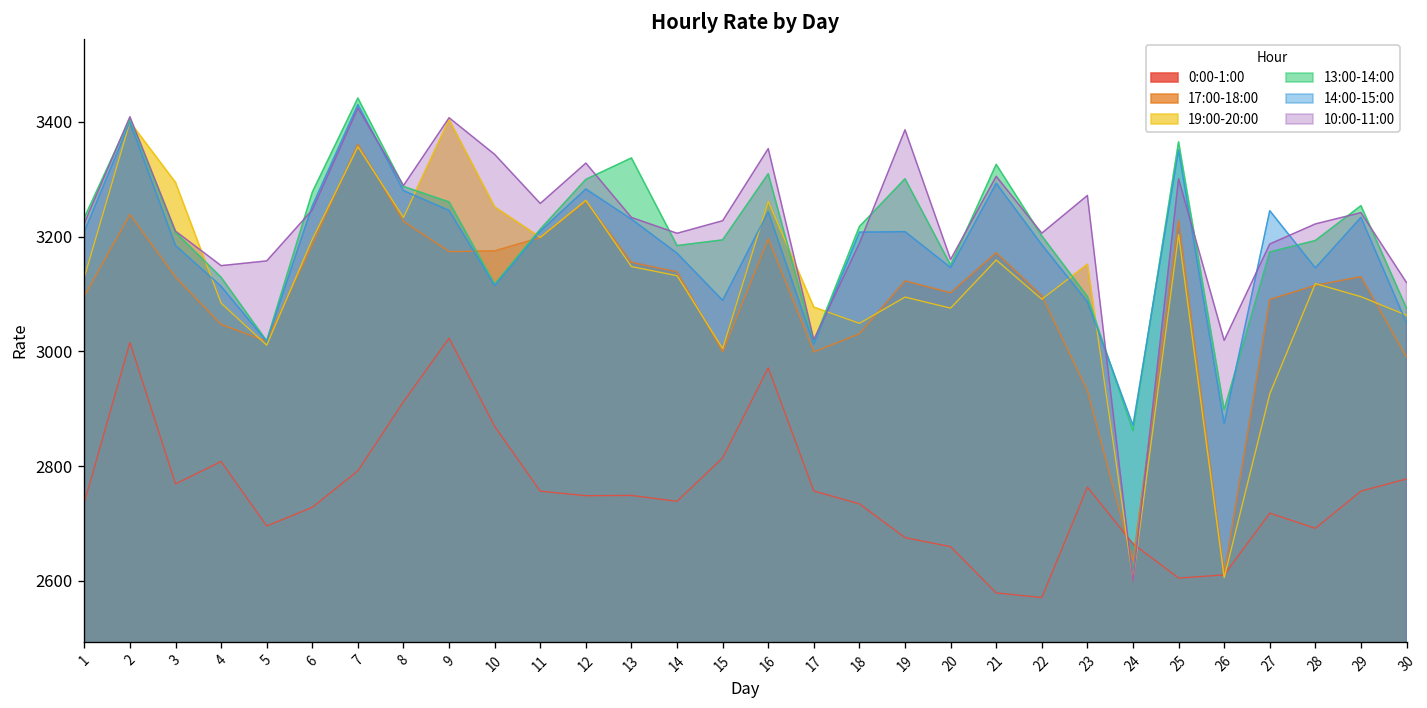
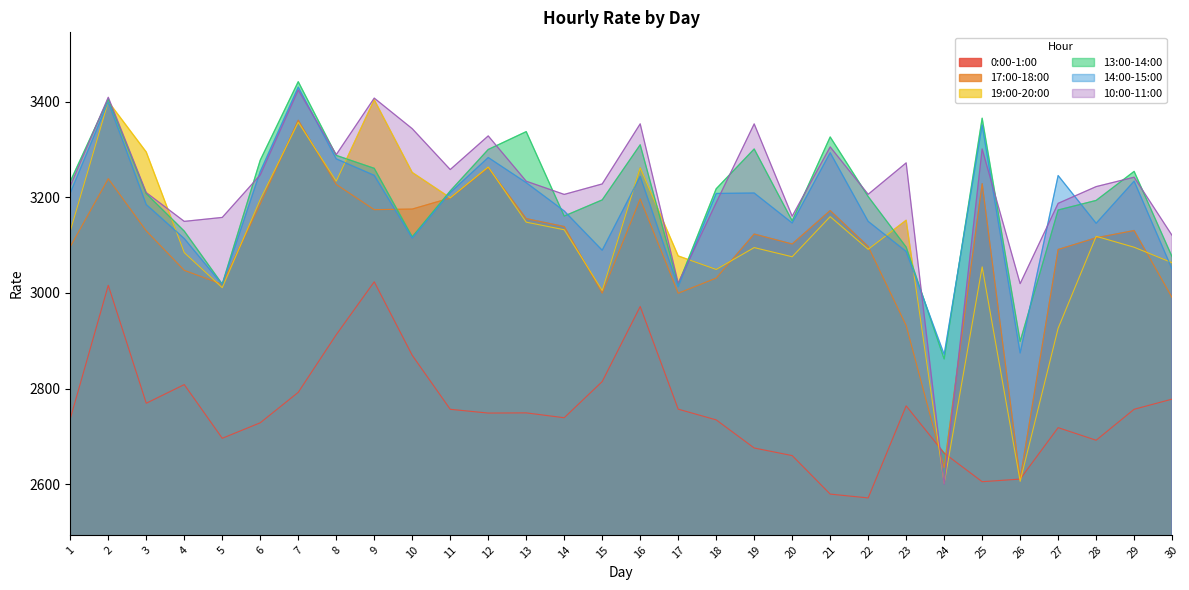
  {
    "19:00-20:00": {
      "1": 3130,
      "3": 3290,
      "4": 3080,
      "5": 3010,
      "6": 3200,
      "8": 3230,
      "10": 3250,
      "13": 3150,
      "14": 3130,
      "15": 3010,
      "16": 3260,
      "17": 3080,
      "18": 3050,
      "19": 3090,
      "20": 3080,
      "21": 3160,
      "22": 3090,
      "23": 3150,
-     "25": 3200,
+     "25": 3050,
      "27": 2930,
      "29": 3100,
      "30": 3060
    },
    "13:00-14:00": {
      "1": 3230,
      "4": 3130,
      "6": 3280,
      "7": 3440,
      "9": 3260,
      "12": 3300,
      "13": 3340,
-     "14": 3180,
+     "14": 3160,
      "15": 3190,
      "16": 3310,
      "18": 3220,
      "19": 3300,
      "21": 3330,
      "23": 3100,
      "24": 2860,
      "25": 3370,
      "26": 2900,
      "27": 3170,
      "28": 3190,
      "29": 3250,
      "30": 3080
    },
    "14:00-15:00": {
      "1": 3210,
      "3": 3180,
      "4": 3110,
      "6": 3250,
      "7": 3430,
      "8": 3280,
      "9": 3250,
      "12": 3280,
      "14": 3170,
      "15": 3090,
      "16": 3240,
      "18": 3210,
      "19": 3210,
      "21": 3290,
-     "22": 3190,
+     "22": 3150,
      "23": 3090,
      "24": 2870,
      "25": 3350,
      "26": 2870,
      "27": 3250,
      "28": 3150,
      "29": 3230,
      "30": 3050
    },
    "10:00-11:00": {
      "1": 3220,
      "4": 3150,
      "5": 3160,
      "6": 3250,
      "7": 3420,
      "10": 3340,
      "11": 3260,
      "12": 3330,
      "14": 3210,
      "15": 3230,
      "16": 3350,
      "18": 3190,
-     "19": 3390,
+     "19": 3350,
      "20": 3160,
      "21": 3310,
      "23": 3270,
      "25": 3300,
      "26": 3020,
      "27": 3190,
      "28": 3220,
      "29": 3240,
      "30": 3120
    }
  }
